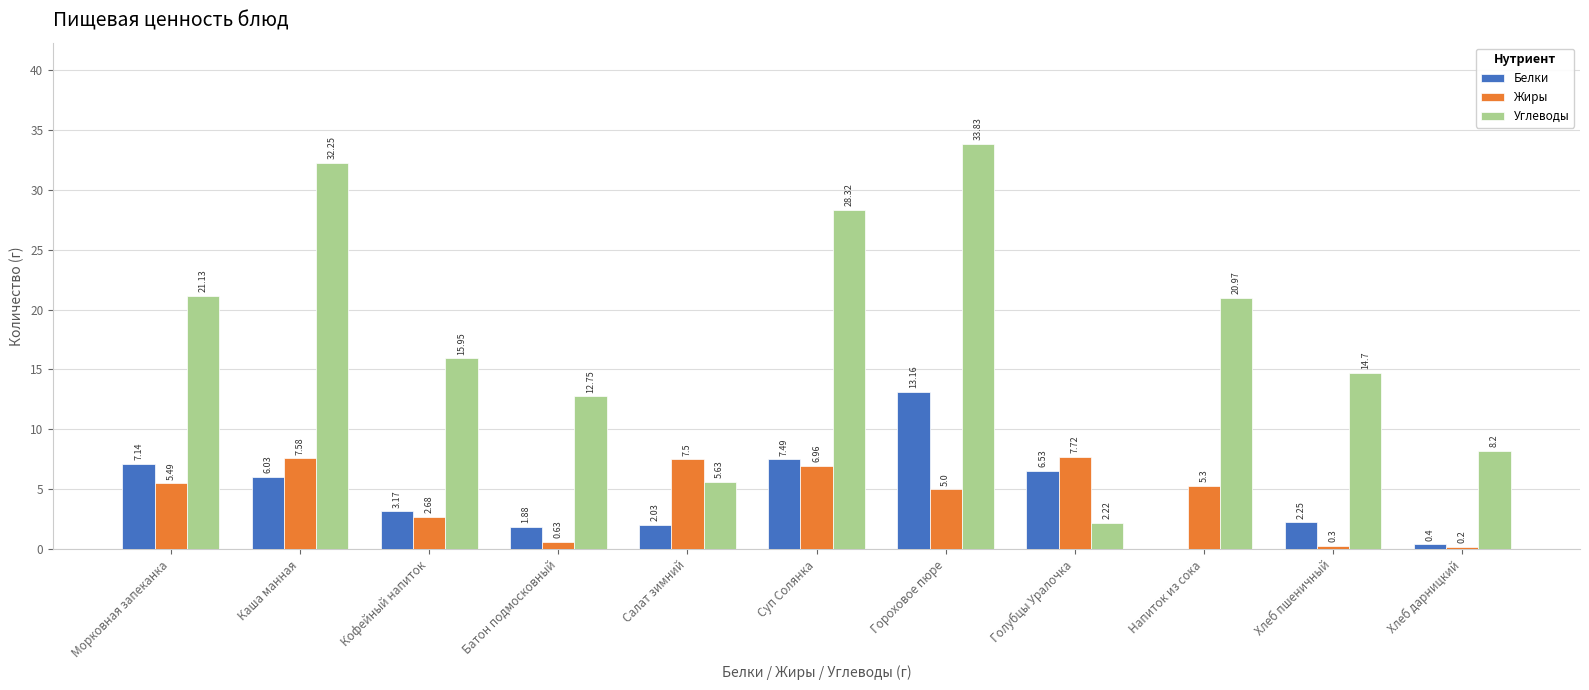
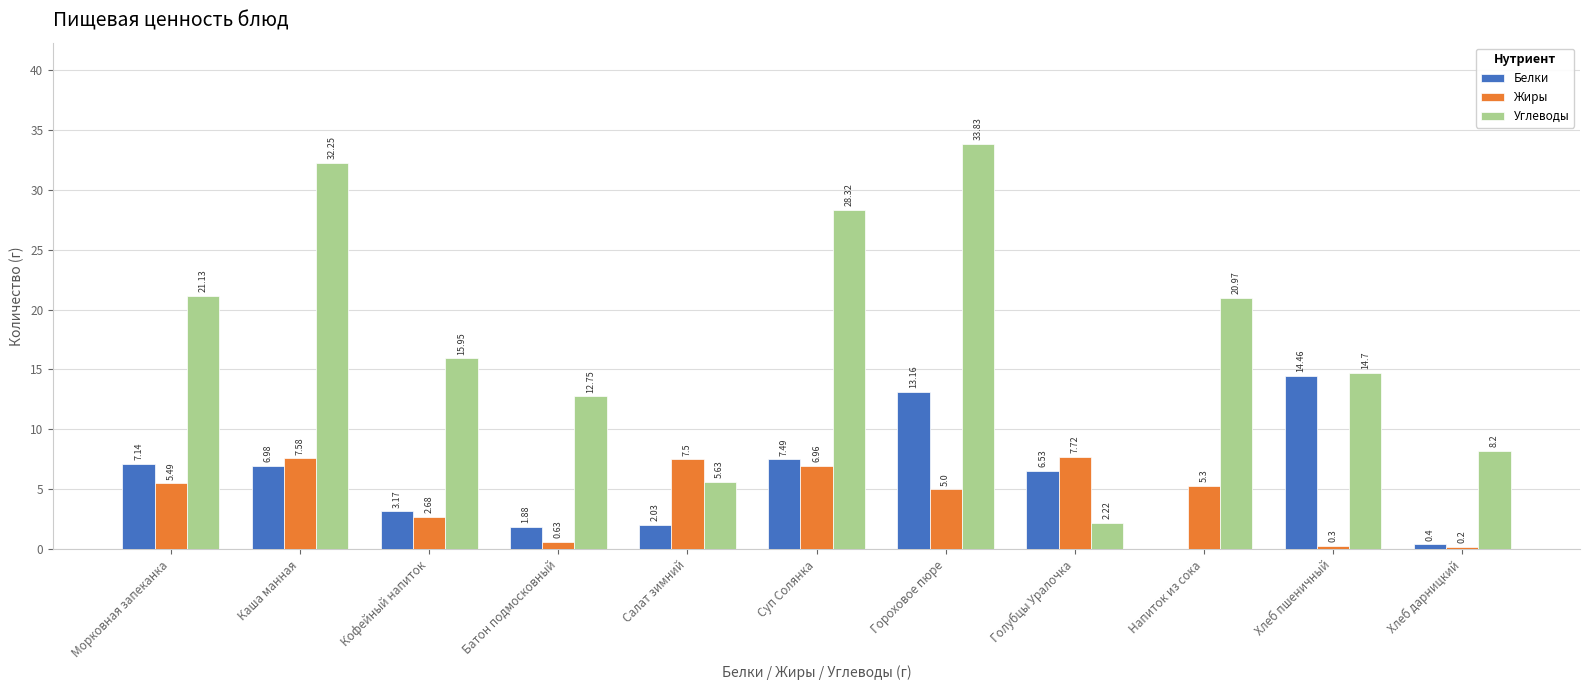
  {
    "Белки": {
      "Морковная запеканка": 7.14,
-     "Каша манная": 6.03,
+     "Каша манная": 6.98,
      "Кофейный напиток": 3.17,
      "Батон подмосковный": 1.88,
      "Салат зимний": 2.03,
      "Суп Солянка": 7.49,
      "Гороховое пюре": 13.16,
      "Голубцы Уралочка": 6.53,
-     "Хлеб пшеничный": 2.25,
+     "Хлеб пшеничный": 14.46,
      "Хлеб дарницкий": 0.4
    },
    "Жиры": {
      "Морковная запеканка": 5.49,
      "Каша манная": 7.58,
      "Кофейный напиток": 2.68,
      "Батон подмосковный": 0.63,
      "Салат зимний": 7.5,
      "Суп Солянка": 6.96,
      "Гороховое пюре": 5.0,
      "Голубцы Уралочка": 7.72,
      "Напиток из сока": 5.3,
      "Хлеб пшеничный": 0.3,
      "Хлеб дарницкий": 0.2
    },
    "Углеводы": {
      "Морковная запеканка": 21.13,
      "Каша манная": 32.25,
      "Кофейный напиток": 15.95,
      "Батон подмосковный": 12.75,
      "Салат зимний": 5.63,
      "Суп Солянка": 28.32,
      "Гороховое пюре": 33.83,
      "Голубцы Уралочка": 2.22,
      "Напиток из сока": 20.97,
      "Хлеб пшеничный": 14.7,
      "Хлеб дарницкий": 8.2
    }
  }
